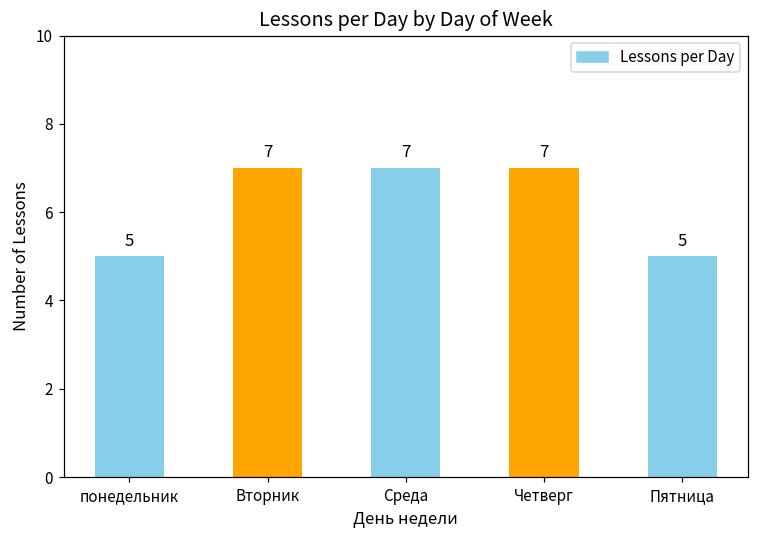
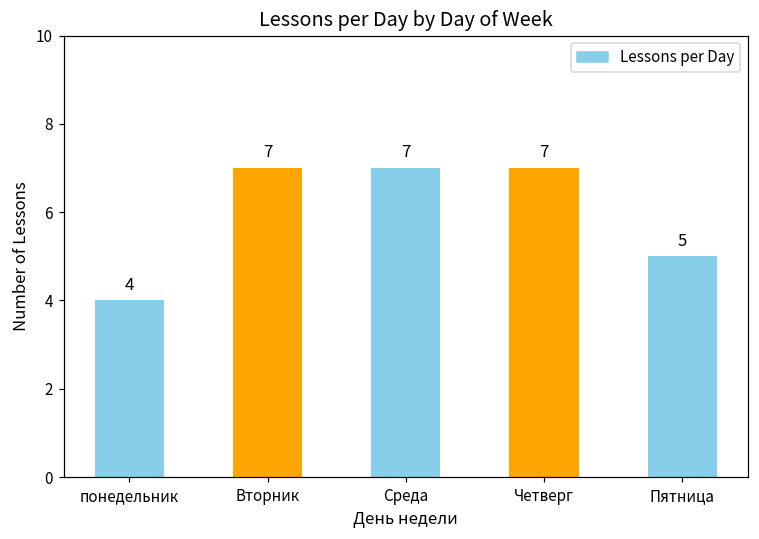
  {
-   "понедельник": 5,
+   "понедельник": 4,
    "Вторник": 7,
    "Среда": 7,
    "Четверг": 7,
    "Пятница": 5
  }
